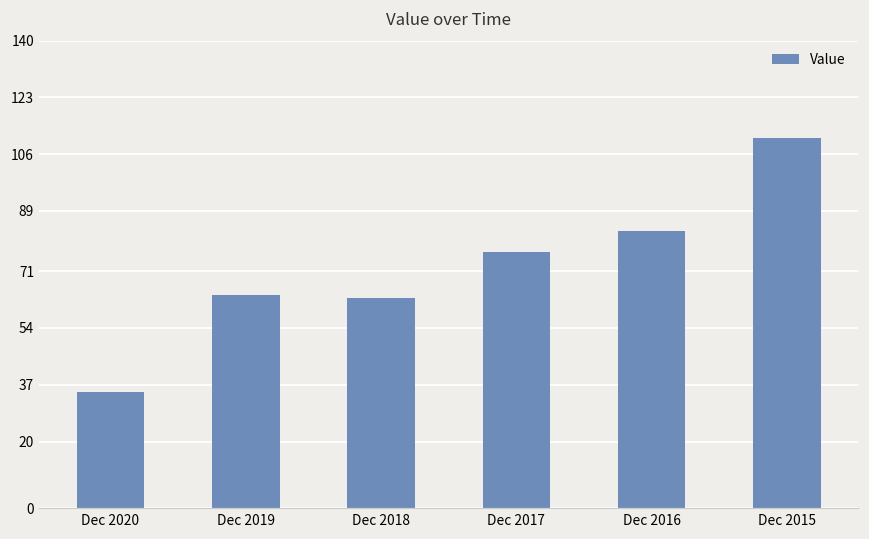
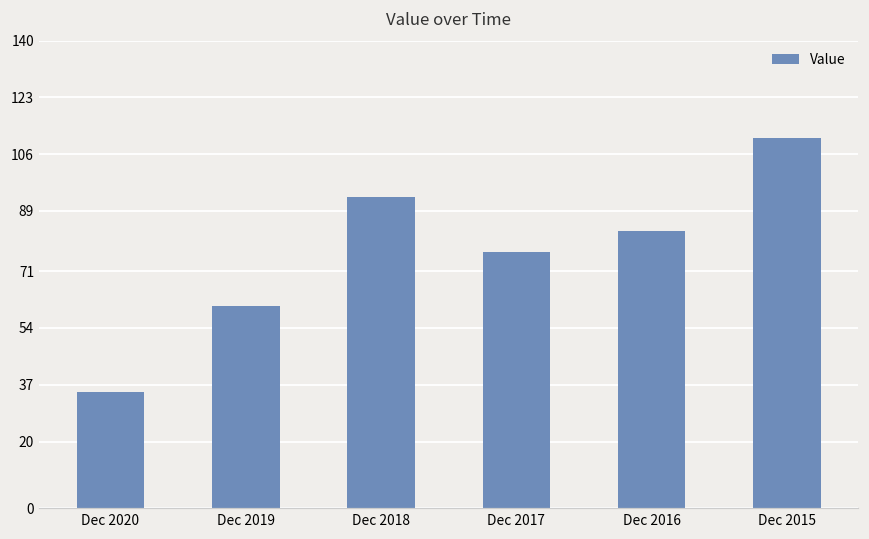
  {
    "Dec 2020": 35,
-   "Dec 2019": 64,
-   "Dec 2018": 63,
+   "Dec 2019": 61,
+   "Dec 2018": 93,
    "Dec 2017": 77,
    "Dec 2016": 83,
    "Dec 2015": 111
  }
